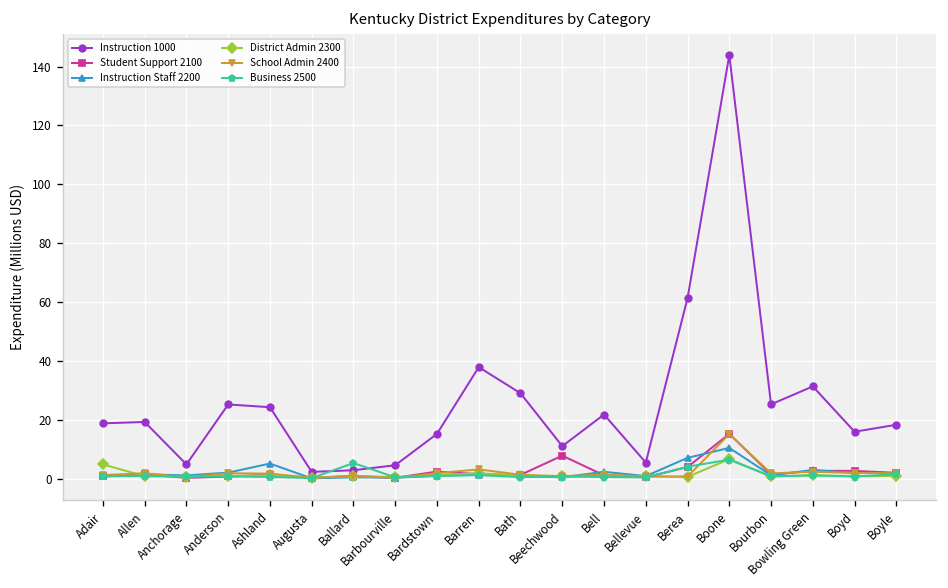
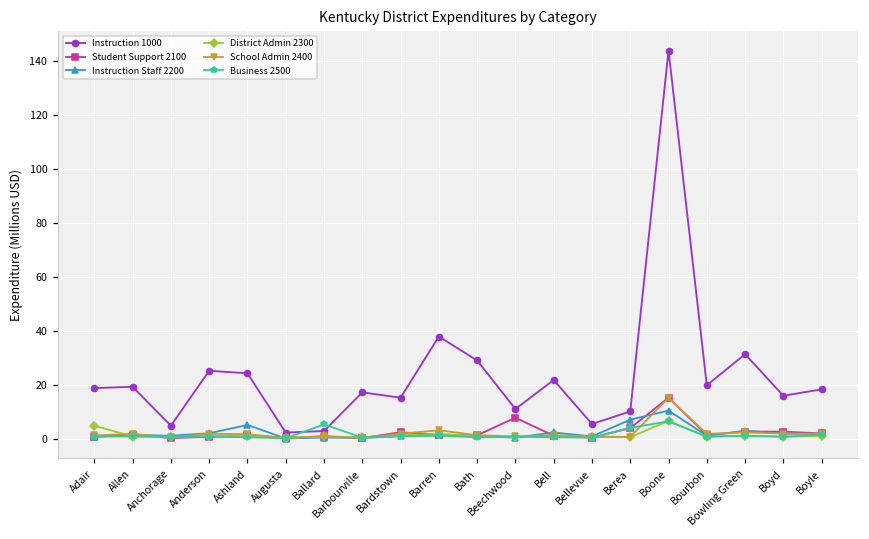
  {
    "Instruction 1000": {
      "Adair": 19,
      "Allen": 19,
      "Anchorage": 5,
      "Anderson": 25,
      "Ashland": 24,
      "Augusta": 2,
      "Ballard": 3,
-     "Barbourville": 5,
+     "Barbourville": 17,
      "Bardstown": 15,
      "Barren": 38,
      "Bath": 29,
      "Beechwood": 11,
      "Bell": 22,
      "Bellevue": 5,
-     "Berea": 61,
+     "Berea": 10,
      "Boone": 144,
-     "Bourbon": 25,
+     "Bourbon": 20,
      "Bowling Green": 31,
      "Boyd": 16,
      "Boyle": 18
    },
    "Student Support 2100": {
      "Beechwood": 8
    },
    "Instruction Staff 2200": {
      "Ashland": 5,
      "Berea": 7,
      "Boone": 10
    },
    "District Admin 2300": {
      "Adair": 5
    },
    "School Admin 2400": {
      "Barren": 3
    },
    "Business 2500": {
      "Ballard": 5
    }
  }
